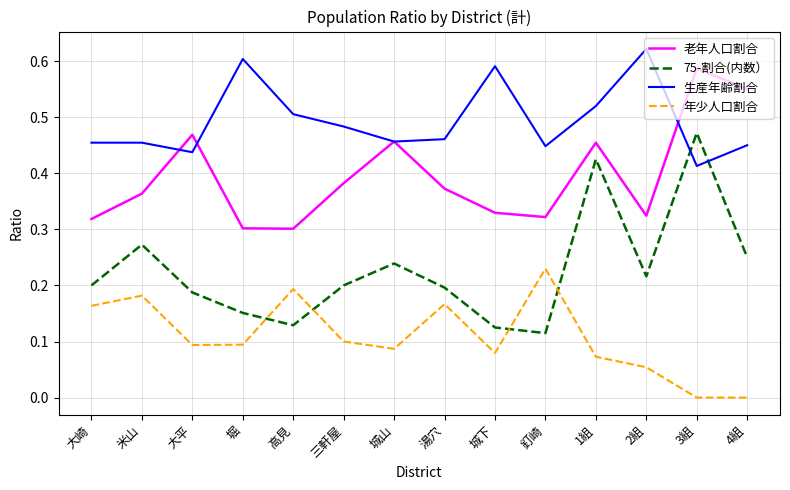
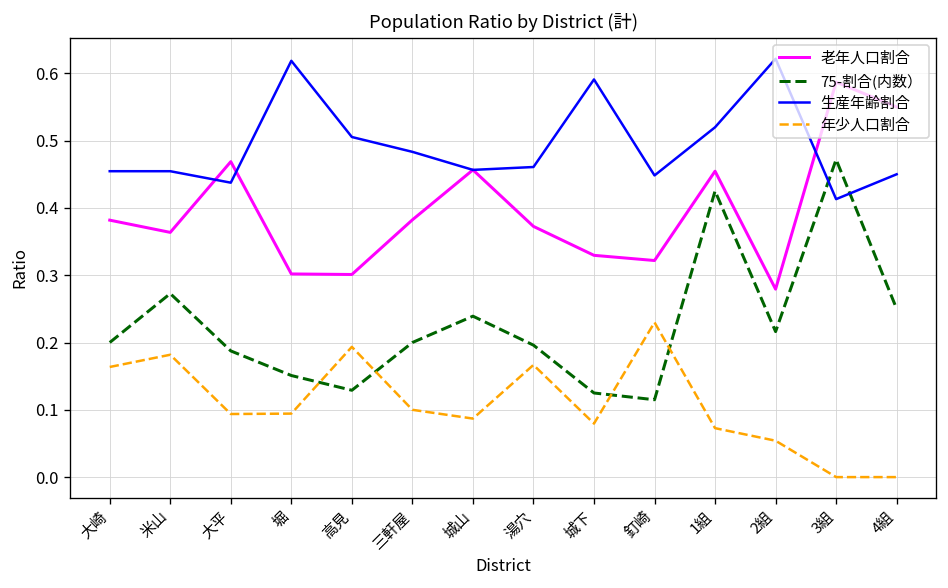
  {
    "老年人口割合": {
-     "大崎": 0.32,
+     "大崎": 0.38,
      "米山": 0.36,
      "大平": 0.47,
      "堀": 0.30,
      "高見": 0.30,
      "三軒屋": 0.38,
      "湯穴": 0.37,
      "城下": 0.33,
      "釘崎": 0.32,
      "1組": 0.45,
-     "2組": 0.32
+     "2組": 0.28
    },
    "75-割合(内数）": {
      "大崎": 0.20,
      "米山": 0.27,
      "大平": 0.19,
      "堀": 0.15,
      "高見": 0.13,
      "三軒屋": 0.20,
      "城山": 0.24,
      "湯穴": 0.20,
      "城下": 0.13,
      "釘崎": 0.11,
      "1組": 0.43,
      "2組": 0.22,
      "3組": 0.47,
      "4組": 0.25
    },
    "生産年齢割合": {
      "大崎": 0.45,
      "米山": 0.45,
      "大平": 0.44,
-     "堀": 0.60,
+     "堀": 0.62,
      "高見": 0.51,
      "三軒屋": 0.48,
      "湯穴": 0.46,
      "城下": 0.59,
      "釘崎": 0.45,
      "1組": 0.52,
      "3組": 0.41,
      "4組": 0.45
    },
    "年少人口割合": {
      "大崎": 0.16,
      "米山": 0.18,
      "大平": 0.09,
      "堀": 0.09,
      "高見": 0.19,
      "三軒屋": 0.10,
      "城山": 0.09,
      "湯穴": 0.17,
      "城下": 0.08,
      "釘崎": 0.23,
      "1組": 0.07,
      "2組": 0.05,
      "3組": 0.00,
      "4組": 0.00
    }
  }
